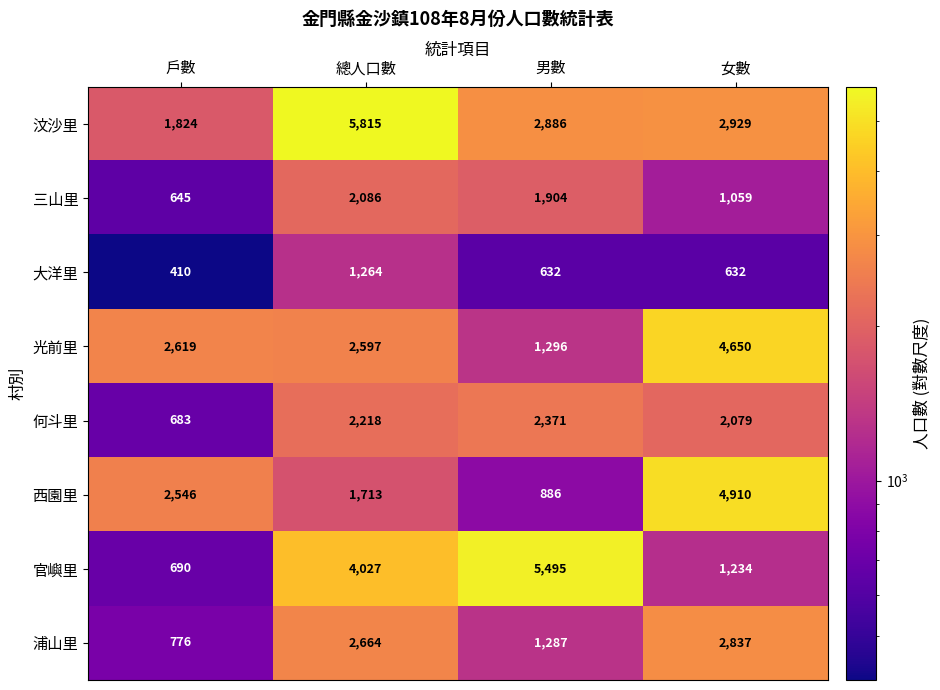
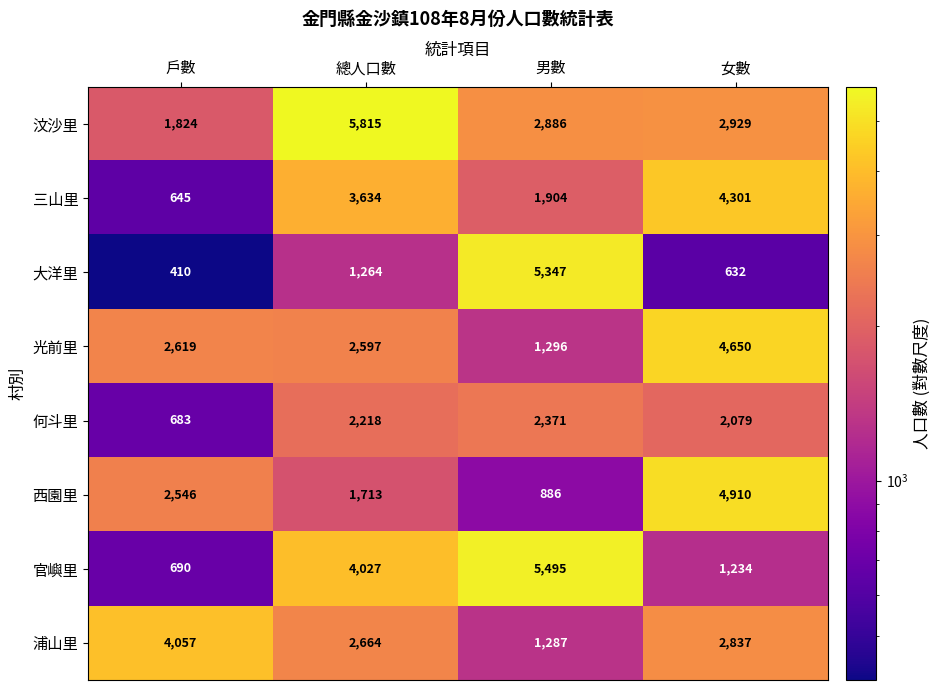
  {
    "汶沙里": {
      "戶數": "1,824",
      "總人口數": "5,815",
      "男數": "2,886",
      "女數": "2,929"
    },
    "三山里": {
      "戶數": "645",
-     "總人口數": "2,086",
+     "總人口數": "3,634",
      "男數": "1,904",
-     "女數": "1,059"
+     "女數": "4,301"
    },
    "大洋里": {
      "戶數": "410",
      "總人口數": "1,264",
-     "男數": "632",
+     "男數": "5,347",
      "女數": "632"
    },
    "光前里": {
      "戶數": "2,619",
      "總人口數": "2,597",
      "男數": "1,296",
      "女數": "4,650"
    },
    "何斗里": {
      "戶數": "683",
      "總人口數": "2,218",
      "男數": "2,371",
      "女數": "2,079"
    },
    "西園里": {
      "戶數": "2,546",
      "總人口數": "1,713",
      "男數": "886",
      "女數": "4,910"
    },
    "官嶼里": {
      "戶數": "690",
      "總人口數": "4,027",
      "男數": "5,495",
      "女數": "1,234"
    },
    "浦山里": {
-     "戶數": "776",
+     "戶數": "4,057",
      "總人口數": "2,664",
      "男數": "1,287",
      "女數": "2,837"
    }
  }
